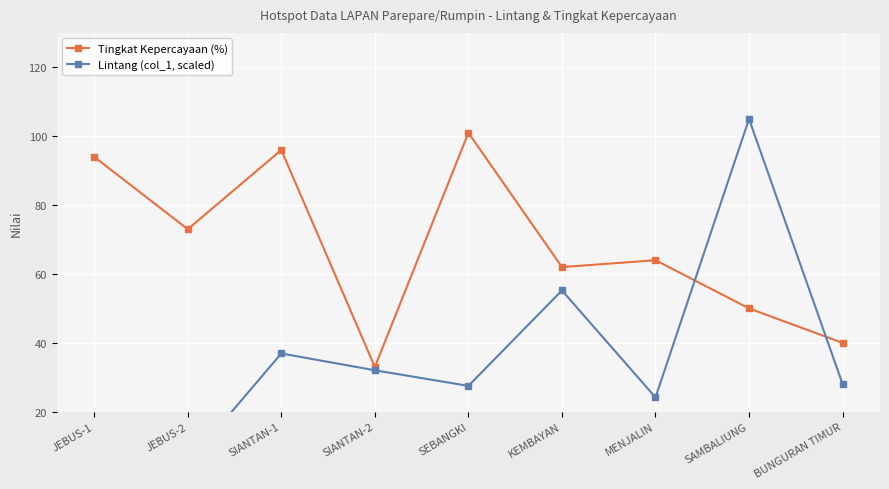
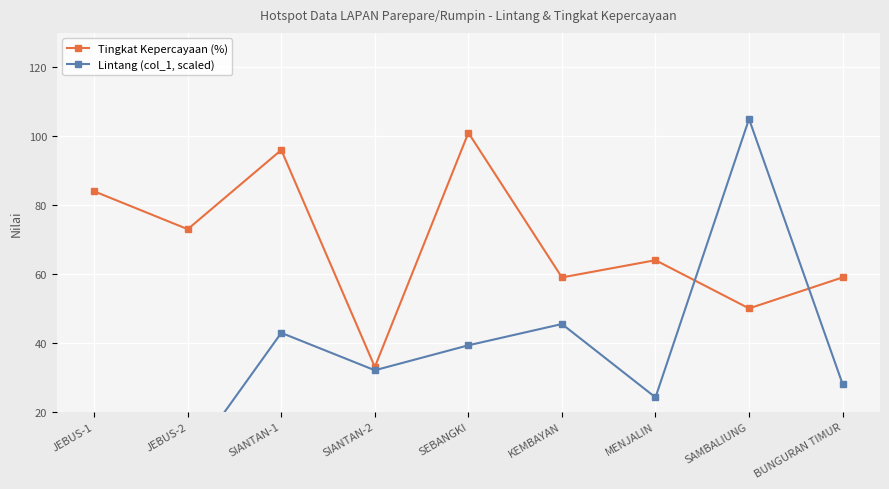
  {
    "Tingkat Kepercayaan (%)": {
-     "JEBUS-1": 94,
+     "JEBUS-1": 84,
      "JEBUS-2": 73,
      "SIANTAN-1": 96,
      "SIANTAN-2": 33,
      "SEBANGKI": 101,
-     "KEMBAYAN": 62,
+     "KEMBAYAN": 59,
      "MENJALIN": 64,
      "SAMBALIUNG": 50,
-     "BUNGURAN TIMUR": 40
+     "BUNGURAN TIMUR": 59
    },
    "Lintang (col_1, scaled)": {
-     "SIANTAN-1": 37,
+     "SIANTAN-1": 43,
      "SIANTAN-2": 32,
-     "SEBANGKI": 28,
-     "KEMBAYAN": 55,
+     "SEBANGKI": 39,
+     "KEMBAYAN": 45,
      "MENJALIN": 24,
      "SAMBALIUNG": 105,
      "BUNGURAN TIMUR": 28
    }
  }
